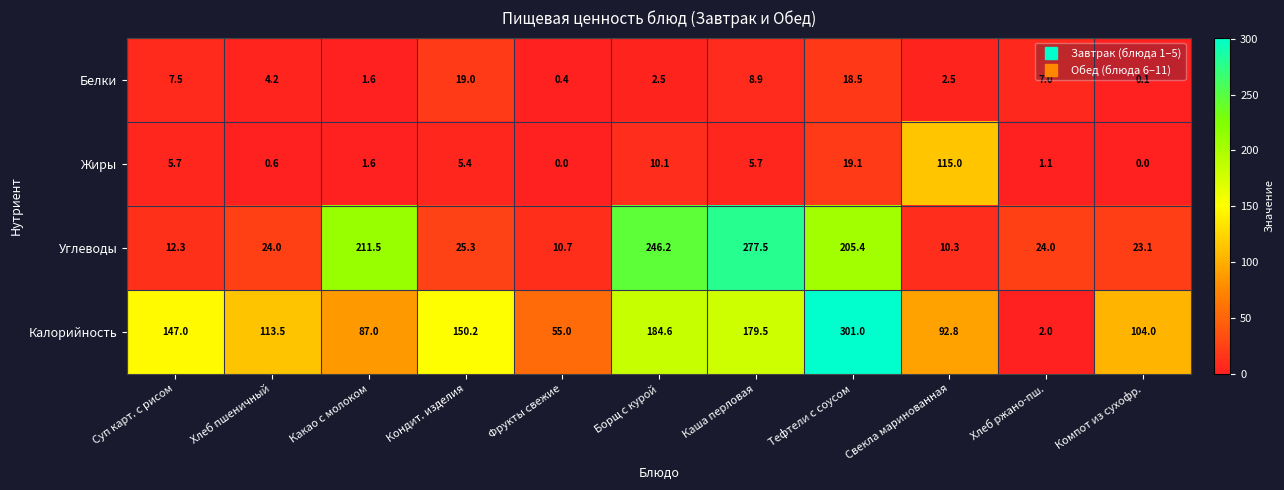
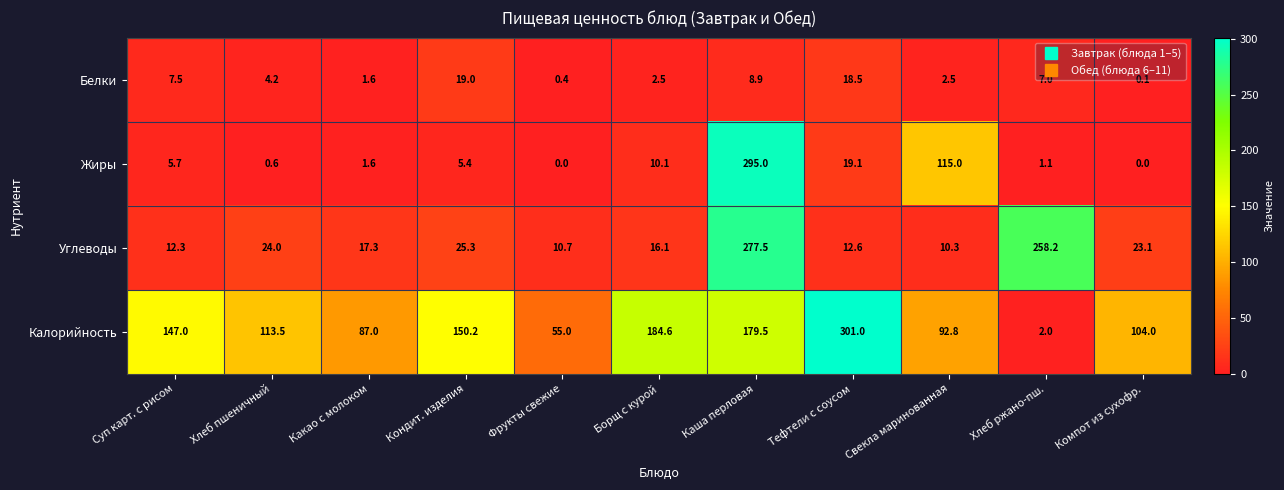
  {
    "Белки": {
      "Суп карт. с рисом": 7.5,
      "Хлеб пшеничный": 4.2,
      "Какао с молоком": 1.6,
      "Кондит. изделия": 19.0,
      "Фрукты свежие": 0.4,
      "Борщ с курой": 2.5,
      "Каша перловая": 8.9,
      "Тефтели с соусом": 18.5,
      "Свекла маринованная": 2.5
    },
    "Жиры": {
      "Суп карт. с рисом": 5.7,
      "Хлеб пшеничный": 0.6,
      "Какао с молоком": 1.6,
      "Кондит. изделия": 5.4,
      "Фрукты свежие": 0.0,
      "Борщ с курой": 10.1,
-     "Каша перловая": 5.7,
+     "Каша перловая": 295.0,
      "Тефтели с соусом": 19.1,
      "Свекла маринованная": 115.0,
      "Хлеб ржано-пш.": 1.1,
      "Компот из сухофр.": 0.0
    },
    "Углеводы": {
      "Суп карт. с рисом": 12.3,
      "Хлеб пшеничный": 24.0,
-     "Какао с молоком": 211.5,
+     "Какао с молоком": 17.3,
      "Кондит. изделия": 25.3,
      "Фрукты свежие": 10.7,
-     "Борщ с курой": 246.2,
+     "Борщ с курой": 16.1,
      "Каша перловая": 277.5,
-     "Тефтели с соусом": 205.4,
+     "Тефтели с соусом": 12.6,
      "Свекла маринованная": 10.3,
-     "Хлеб ржано-пш.": 24.0,
+     "Хлеб ржано-пш.": 258.2,
      "Компот из сухофр.": 23.1
    },
    "Калорийность": {
      "Суп карт. с рисом": 147.0,
      "Хлеб пшеничный": 113.5,
      "Какао с молоком": 87.0,
      "Кондит. изделия": 150.2,
      "Фрукты свежие": 55.0,
      "Борщ с курой": 184.6,
      "Каша перловая": 179.5,
      "Тефтели с соусом": 301.0,
      "Свекла маринованная": 92.8,
      "Хлеб ржано-пш.": 2.0,
      "Компот из сухофр.": 104.0
    }
  }
